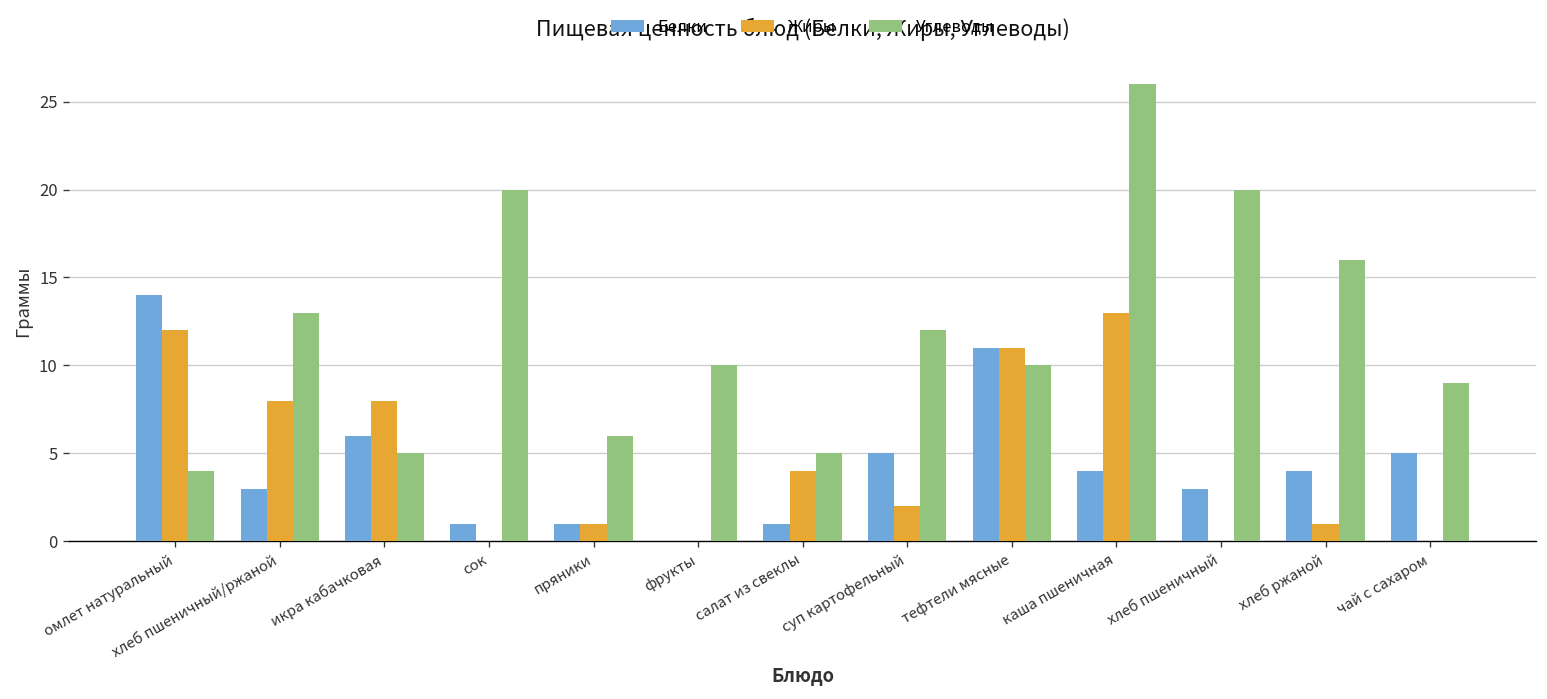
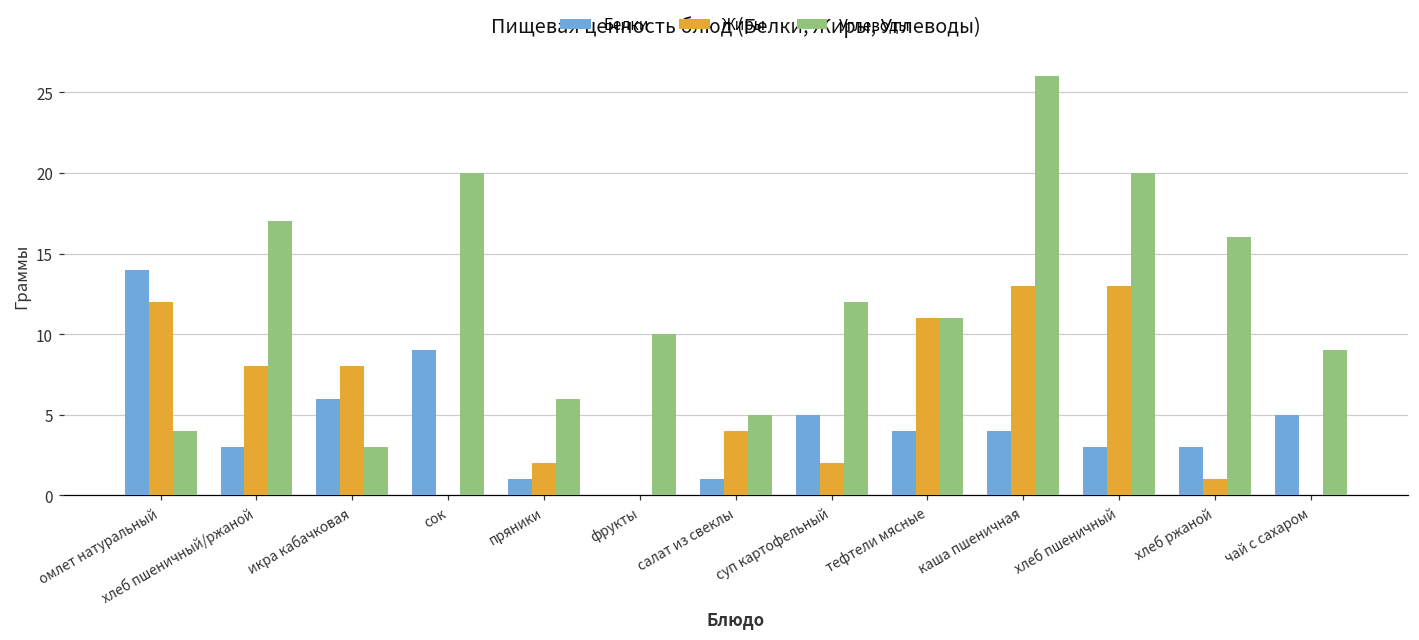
  {
    "Белки": {
      "омлет натуральный": 14,
      "хлеб пшеничный/ржаной": 3,
      "икра кабачковая": 6,
-     "сок": 1,
+     "сок": 9,
      "пряники": 1,
      "фрукты": 0,
      "салат из свеклы": 1,
      "суп картофельный": 5,
-     "тефтели мясные": 11,
+     "тефтели мясные": 4,
      "каша пшеничная": 4,
      "хлеб пшеничный": 3,
-     "хлеб ржаной": 4,
+     "хлеб ржаной": 3,
      "чай с сахаром": 5
    },
    "Жиры": {
      "омлет натуральный": 12,
      "хлеб пшеничный/ржаной": 8,
      "икра кабачковая": 8,
      "сок": 0,
-     "пряники": 1,
+     "пряники": 2,
      "фрукты": 0,
      "салат из свеклы": 4,
      "суп картофельный": 2,
      "тефтели мясные": 11,
      "каша пшеничная": 13,
-     "хлеб пшеничный": 0,
+     "хлеб пшеничный": 13,
      "хлеб ржаной": 1,
      "чай с сахаром": 0
    },
    "Углеводы": {
      "омлет натуральный": 4,
-     "хлеб пшеничный/ржаной": 13,
-     "икра кабачковая": 5,
+     "хлеб пшеничный/ржаной": 17,
+     "икра кабачковая": 3,
      "сок": 20,
      "пряники": 6,
      "фрукты": 10,
      "салат из свеклы": 5,
      "суп картофельный": 12,
-     "тефтели мясные": 10,
+     "тефтели мясные": 11,
      "каша пшеничная": 26,
      "хлеб пшеничный": 20,
      "хлеб ржаной": 16,
      "чай с сахаром": 9
    }
  }
